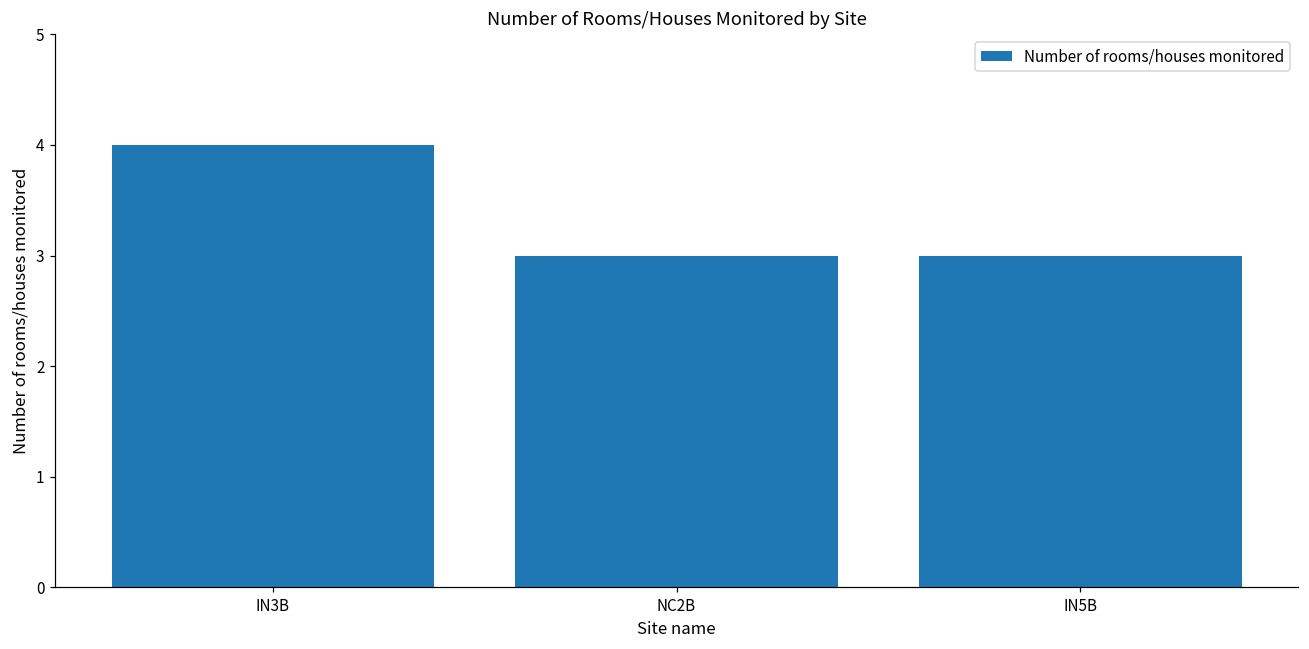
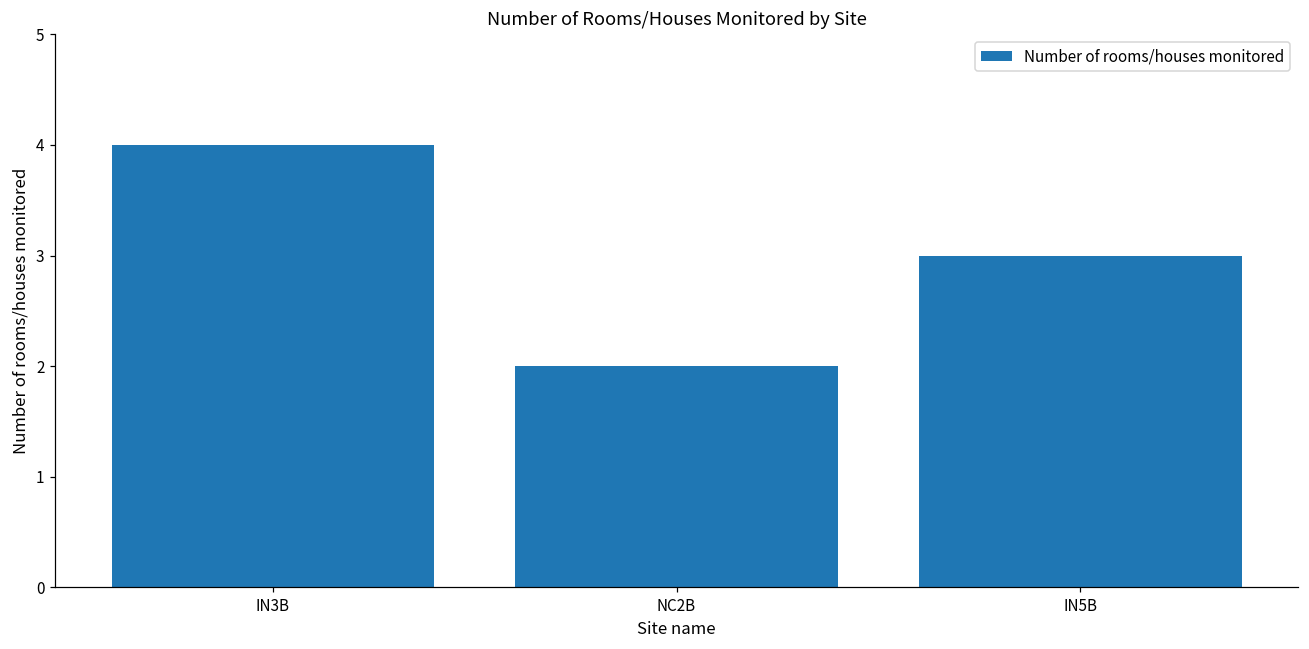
  {
    "IN3B": 4,
-   "NC2B": 3,
+   "NC2B": 2,
    "IN5B": 3
  }
